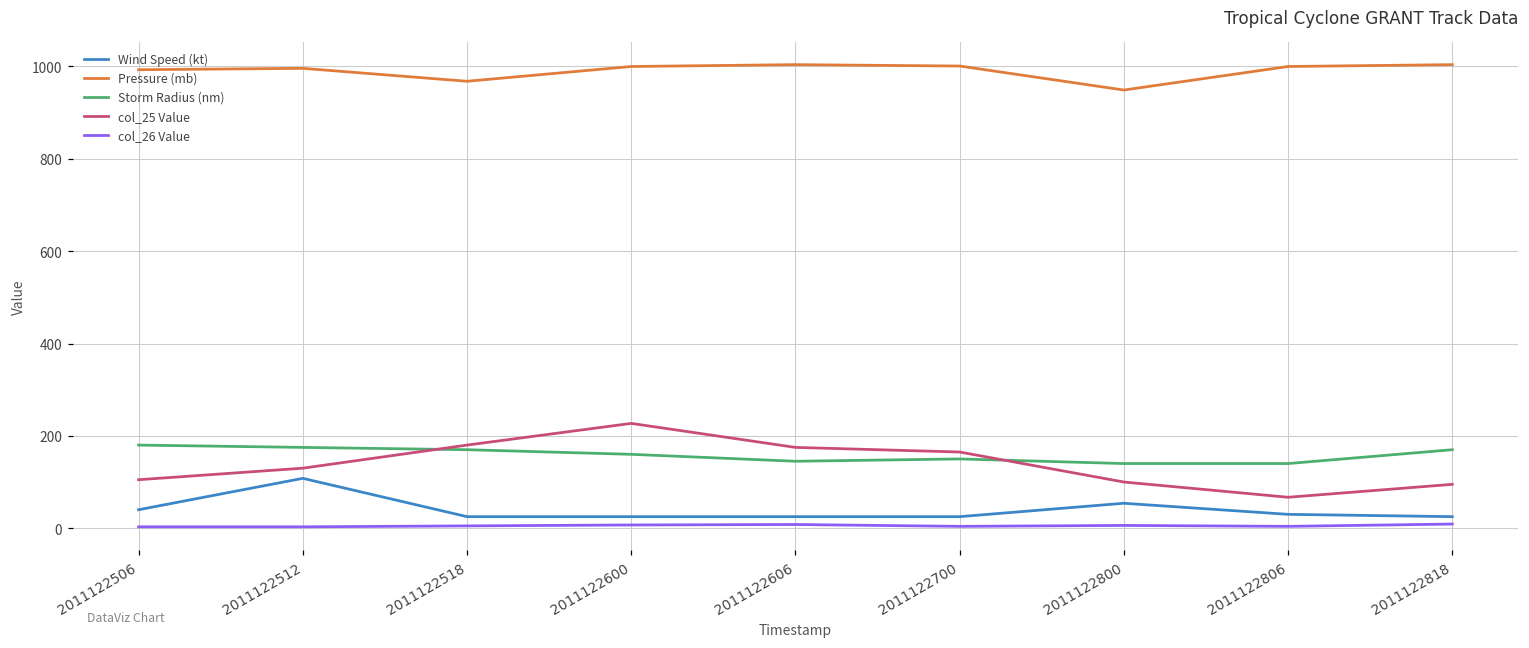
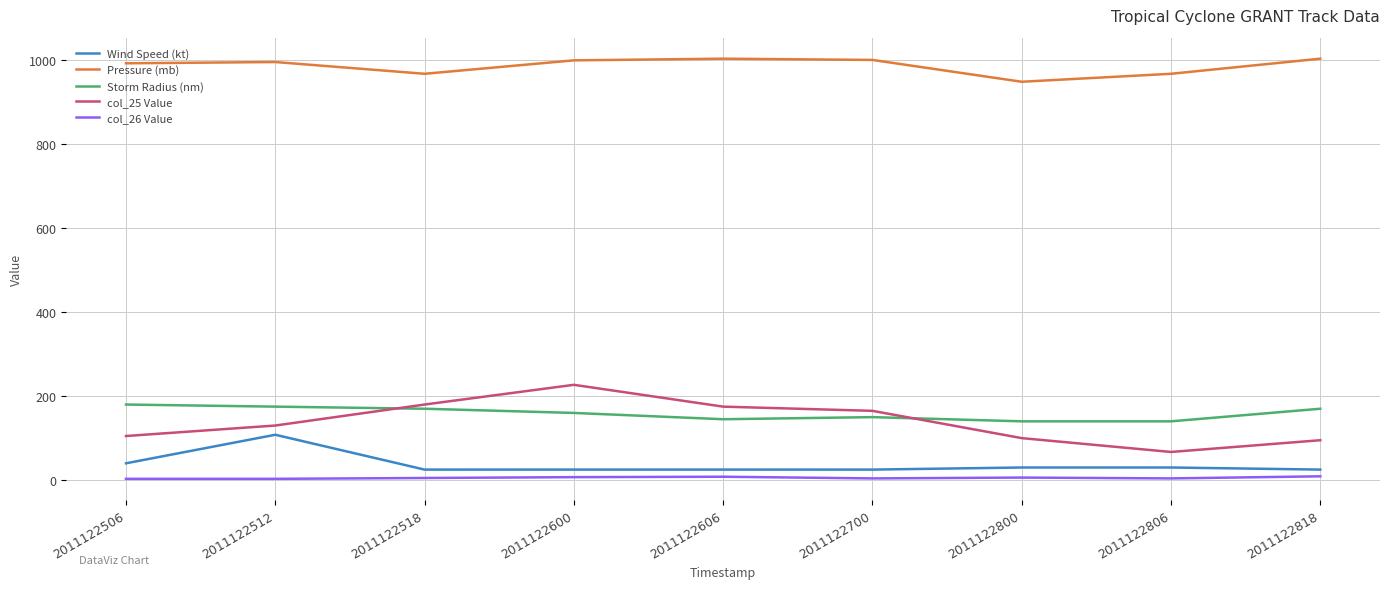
  {
    "Wind Speed (kt)": {
      "2011122506": 40,
      "2011122512": 110,
      "2011122518": 30,
      "2011122600": 30,
      "2011122606": 30,
      "2011122700": 30,
-     "2011122800": 50,
+     "2011122800": 30,
      "2011122806": 30,
      "2011122818": 30
    },
    "Pressure (mb)": {
      "2011122506": 990,
      "2011122512": 1000,
      "2011122518": 970,
      "2011122600": 1000,
      "2011122606": 1000,
      "2011122700": 1000,
      "2011122800": 950,
-     "2011122806": 1000,
+     "2011122806": 970,
      "2011122818": 1000
    },
    "Storm Radius (nm)": {
      "2011122506": 180,
      "2011122512": 180,
      "2011122518": 170,
      "2011122600": 160,
      "2011122606": 150,
      "2011122700": 150,
      "2011122800": 140,
      "2011122806": 140,
      "2011122818": 170
    },
    "col_25 Value": {
      "2011122506": 110,
      "2011122512": 130,
      "2011122518": 180,
      "2011122600": 230,
      "2011122606": 180,
      "2011122700": 170,
      "2011122800": 100,
      "2011122806": 70,
      "2011122818": 100
    },
    "col_26 Value": {
      "2011122506": 0,
      "2011122512": 0,
      "2011122518": 10,
      "2011122600": 10,
      "2011122606": 10,
      "2011122700": 0,
      "2011122800": 10,
      "2011122806": 0,
      "2011122818": 10
    }
  }
